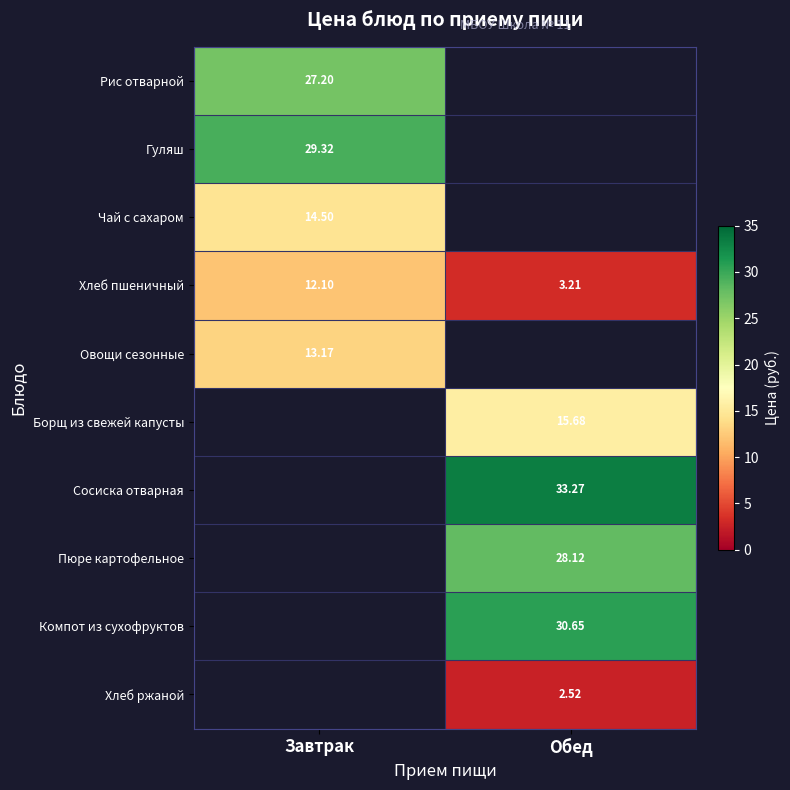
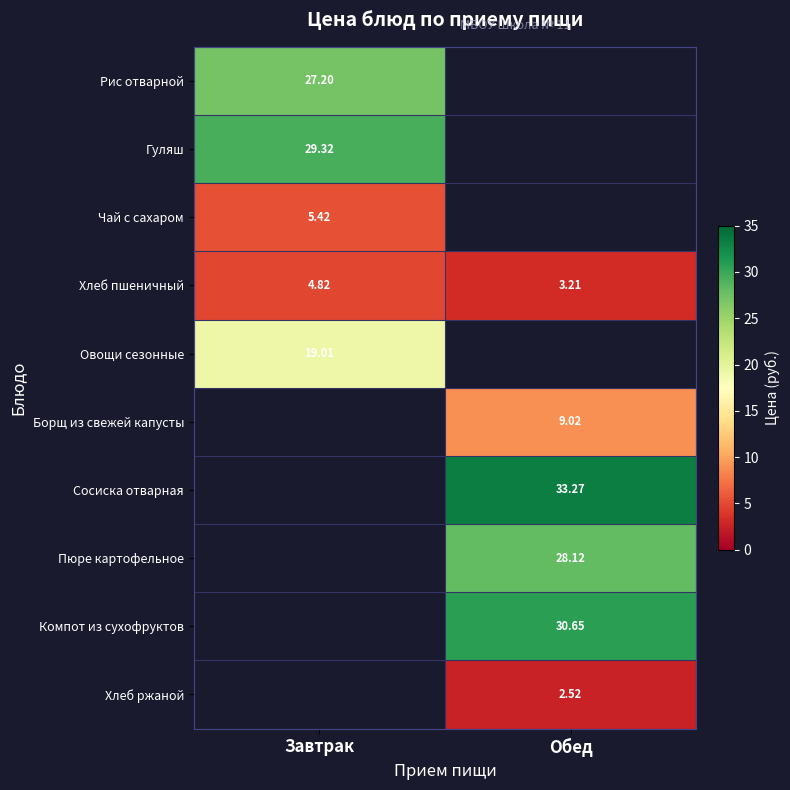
  {
    "Рис отварной": {
      "Завтрак": 27.20
    },
    "Гуляш": {
      "Завтрак": 29.32
    },
    "Чай с сахаром": {
-     "Завтрак": 14.50
+     "Завтрак": 5.42
    },
    "Хлеб пшеничный": {
-     "Завтрак": 12.10,
+     "Завтрак": 4.82,
      "Обед": 3.21
    },
    "Овощи сезонные": {
-     "Завтрак": 13.17
+     "Завтрак": 19.01
    },
    "Борщ из свежей капусты": {
-     "Обед": 15.68
+     "Обед": 9.02
    },
    "Сосиска отварная": {
      "Обед": 33.27
    },
    "Пюре картофельное": {
      "Обед": 28.12
    },
    "Компот из сухофруктов": {
      "Обед": 30.65
    },
    "Хлеб ржаной": {
      "Обед": 2.52
    }
  }
